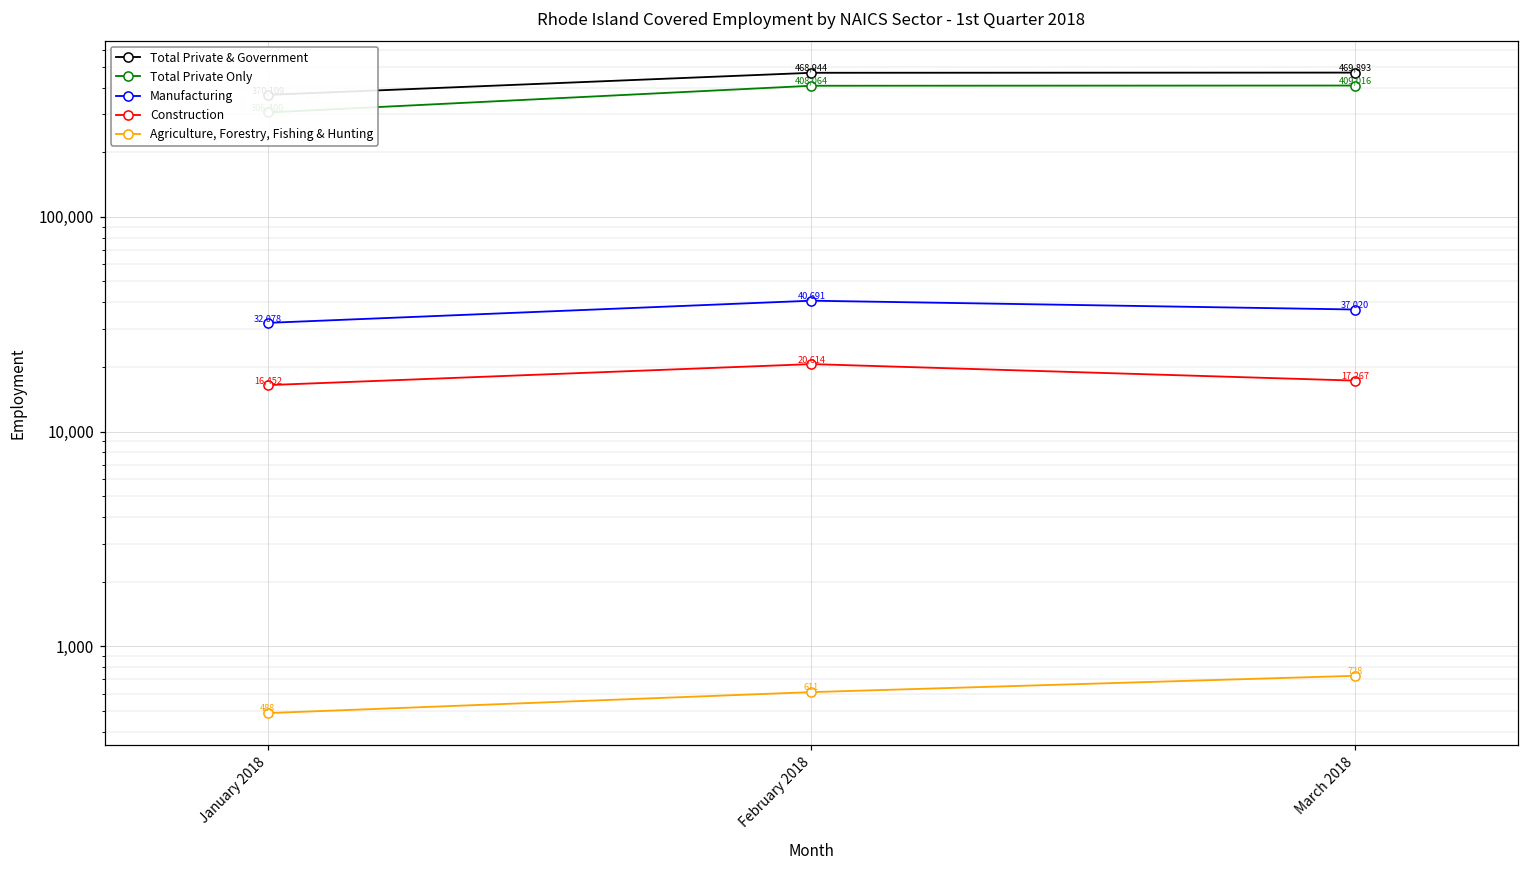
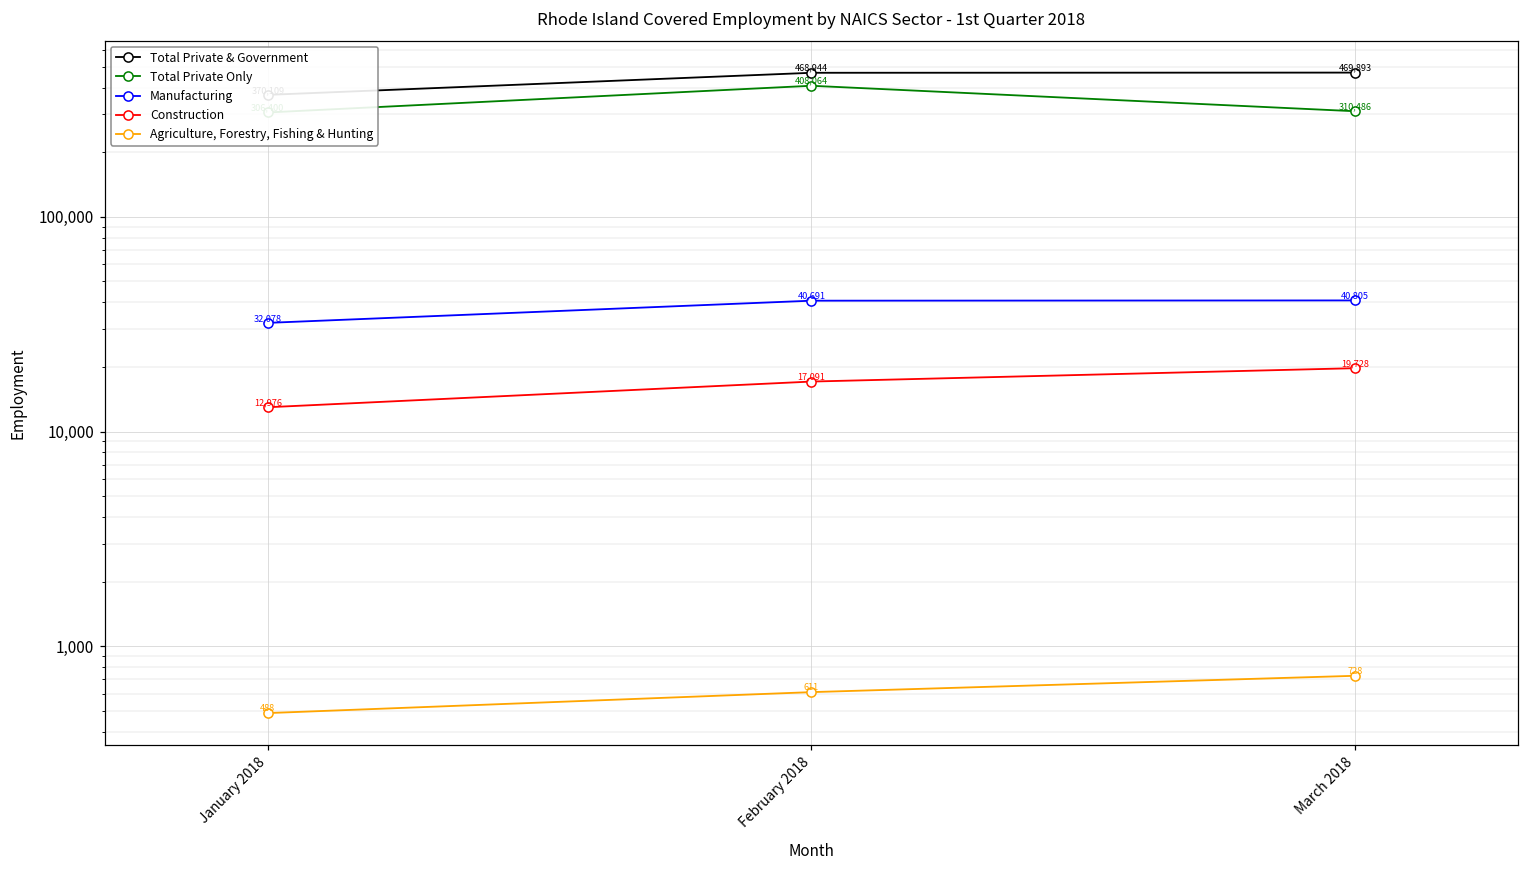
  {
    "Total Private & Government": {
      "February 2018": "468,944",
      "March 2018": "469,893"
    },
    "Total Private Only": {
      "February 2018": "408,064",
-     "March 2018": "409,016"
+     "March 2018": "310,486"
    },
    "Manufacturing": {
      "January 2018": "32,078",
      "February 2018": "40,691",
-     "March 2018": "37,020"
+     "March 2018": "40,805"
    },
    "Construction": {
-     "January 2018": "16,452",
-     "February 2018": "20,614",
-     "March 2018": "17,267"
+     "January 2018": "12,976",
+     "February 2018": "17,091",
+     "March 2018": "19,728"
    },
    "Agriculture, Forestry, Fishing & Hunting": {
      "January 2018": "488",
      "February 2018": "611",
      "March 2018": "728"
    }
  }
